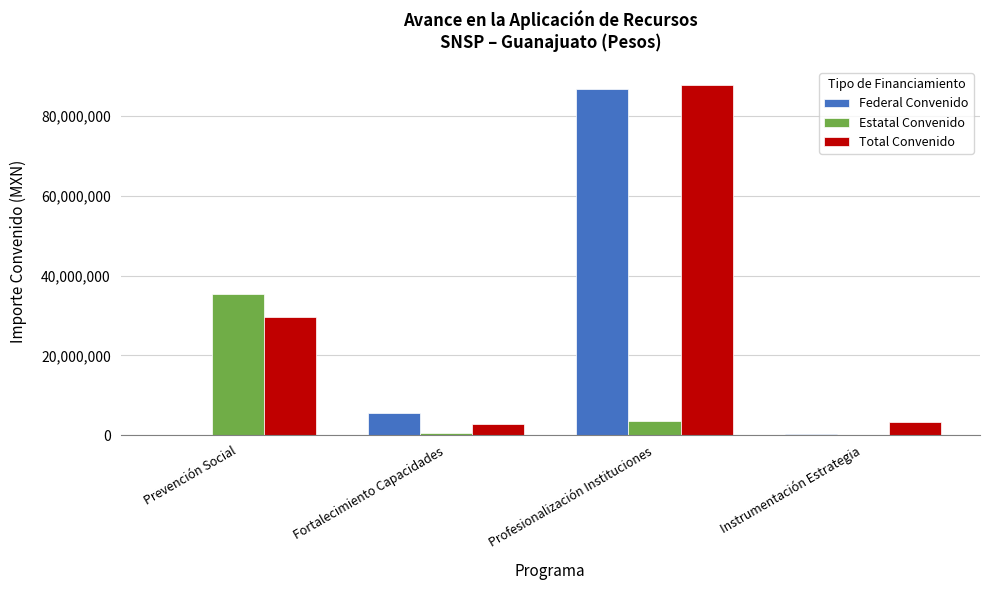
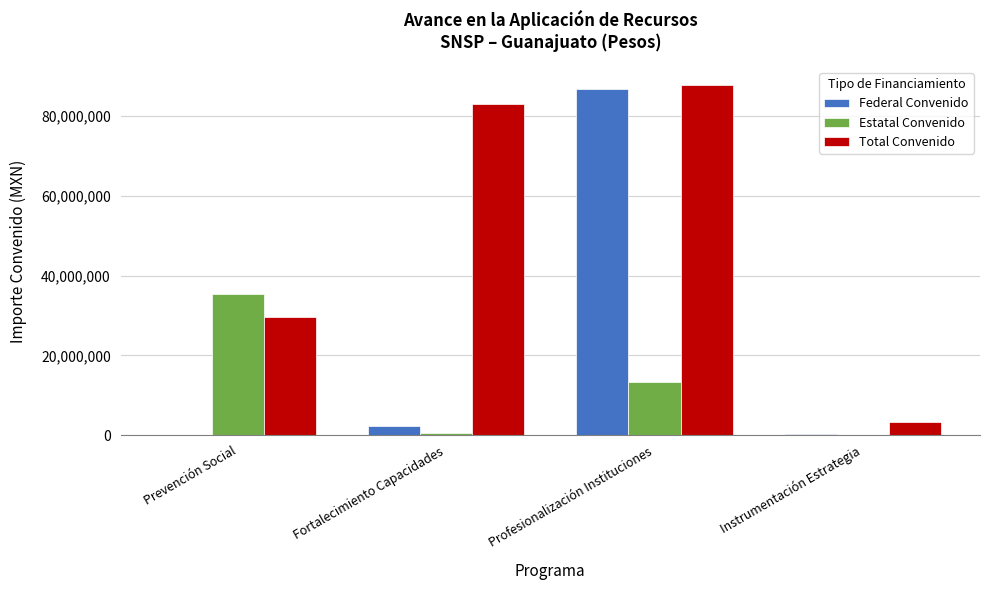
  {
    "Federal Convenido": {
      "Prevención Social": "0",
-     "Fortalecimiento Capacidades": "6,000,000",
+     "Fortalecimiento Capacidades": "2,000,000",
      "Profesionalización Instituciones": "87,000,000"
    },
    "Estatal Convenido": {
      "Prevención Social": "36,000,000",
      "Fortalecimiento Capacidades": "1,000,000",
-     "Profesionalización Instituciones": "4,000,000",
+     "Profesionalización Instituciones": "13,000,000",
      "Instrumentación Estrategia": "0"
    },
    "Total Convenido": {
      "Prevención Social": "30,000,000",
-     "Fortalecimiento Capacidades": "3,000,000",
+     "Fortalecimiento Capacidades": "83,000,000",
      "Profesionalización Instituciones": "88,000,000",
      "Instrumentación Estrategia": "3,000,000"
    }
  }
